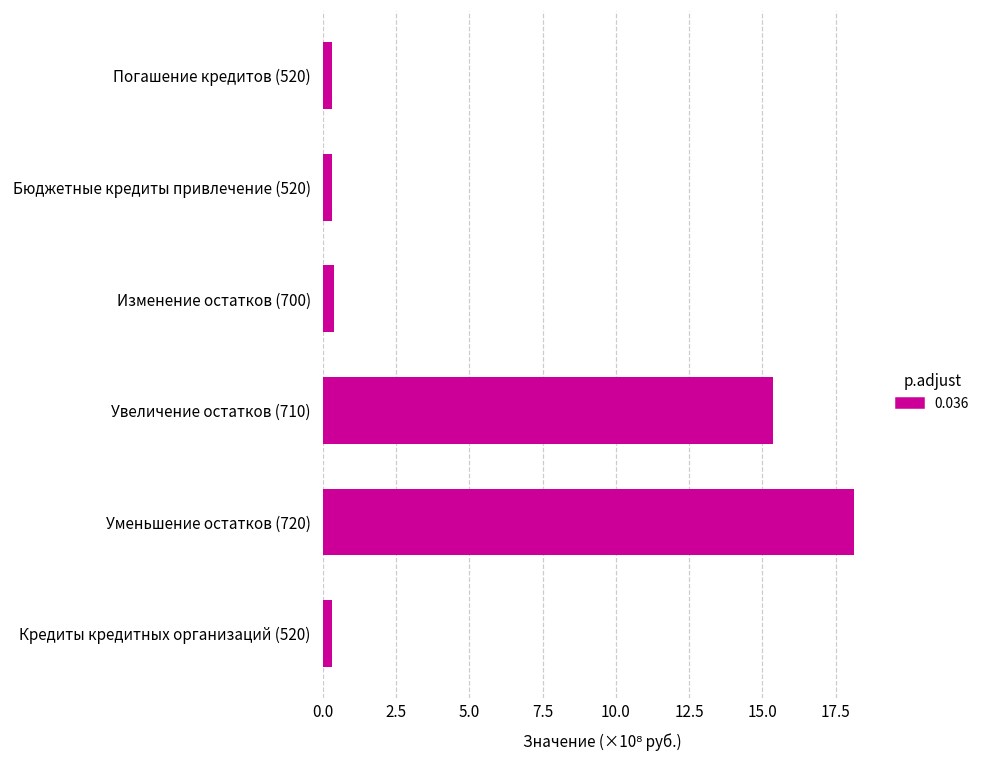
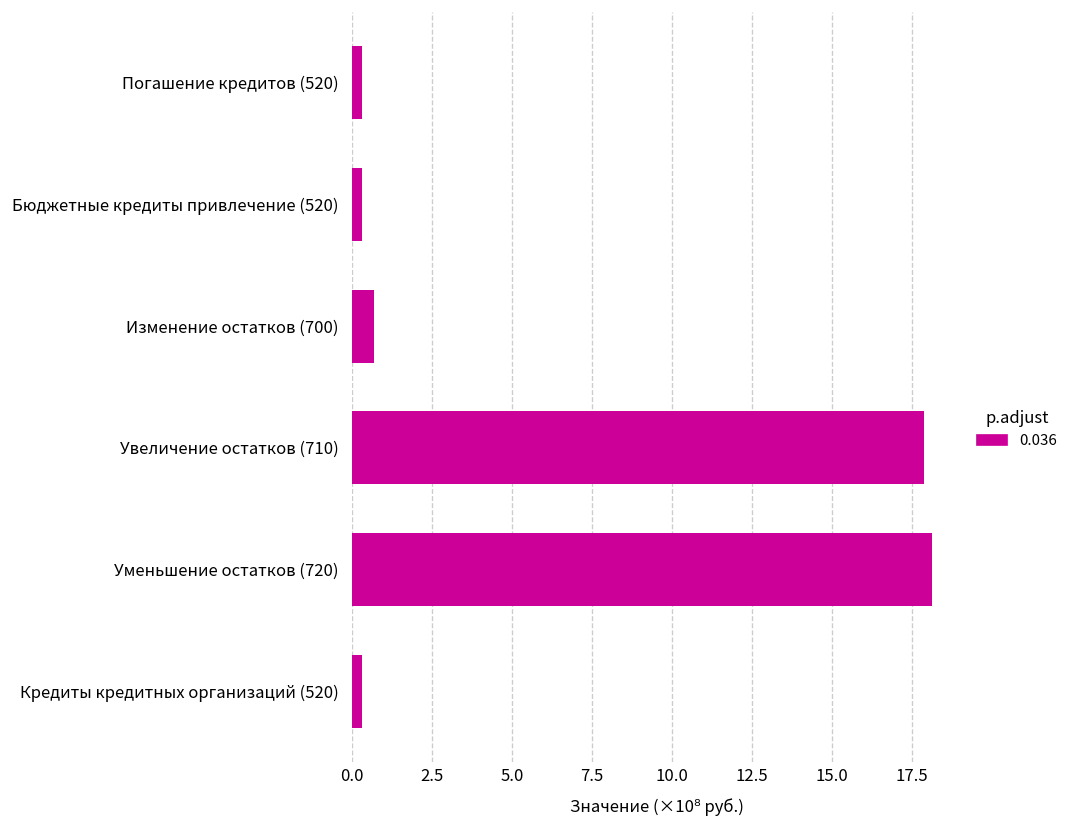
  {
    "Погашение кредитов (520)": 0.3,
    "Бюджетные кредиты привлечение (520)": 0.3,
-   "Изменение остатков (700)": 0.4,
-   "Увеличение остатков (710)": 15.4,
+   "Изменение остатков (700)": 0.7,
+   "Увеличение остатков (710)": 17.9,
    "Уменьшение остатков (720)": 18.1,
    "Кредиты кредитных организаций (520)": 0.3
  }
